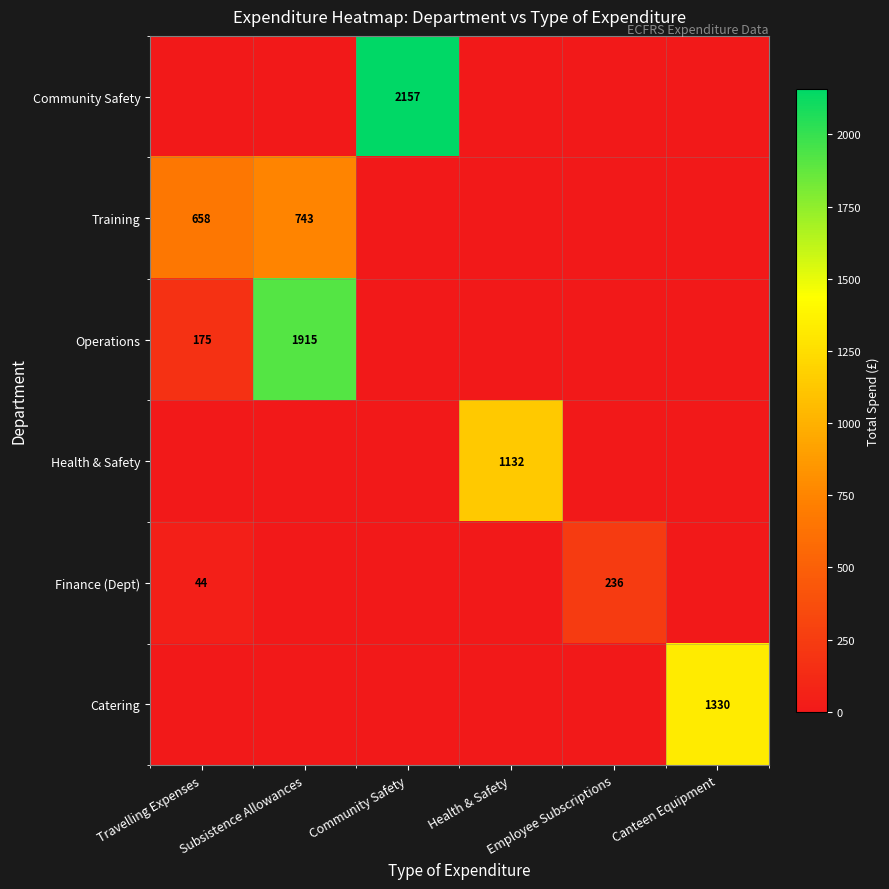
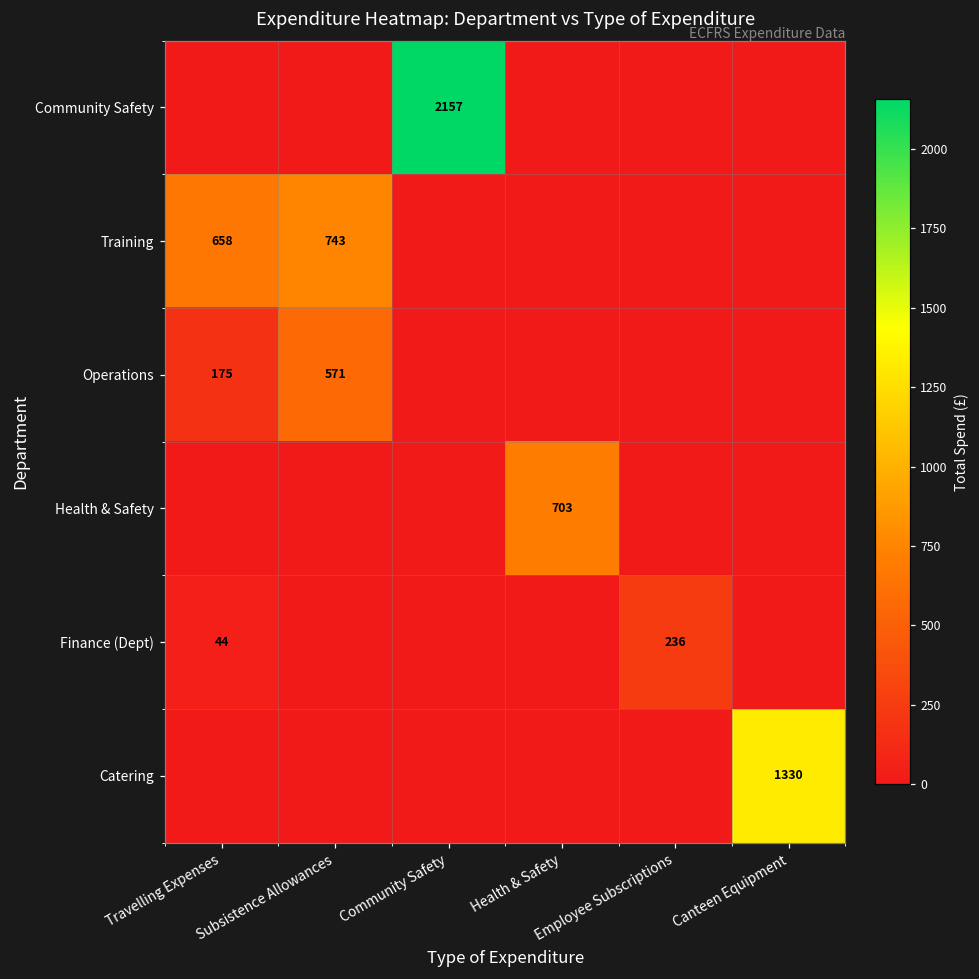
  {
    "Community Safety": {
      "Community Safety": 2157
    },
    "Training": {
      "Travelling Expenses": 658,
      "Subsistence Allowances": 743
    },
    "Operations": {
      "Travelling Expenses": 175,
-     "Subsistence Allowances": 1915
+     "Subsistence Allowances": 571
    },
    "Health & Safety": {
-     "Health & Safety": 1132
+     "Health & Safety": 703
    },
    "Finance (Dept)": {
      "Travelling Expenses": 44,
      "Employee Subscriptions": 236
    },
    "Catering": {
      "Canteen Equipment": 1330
    }
  }
